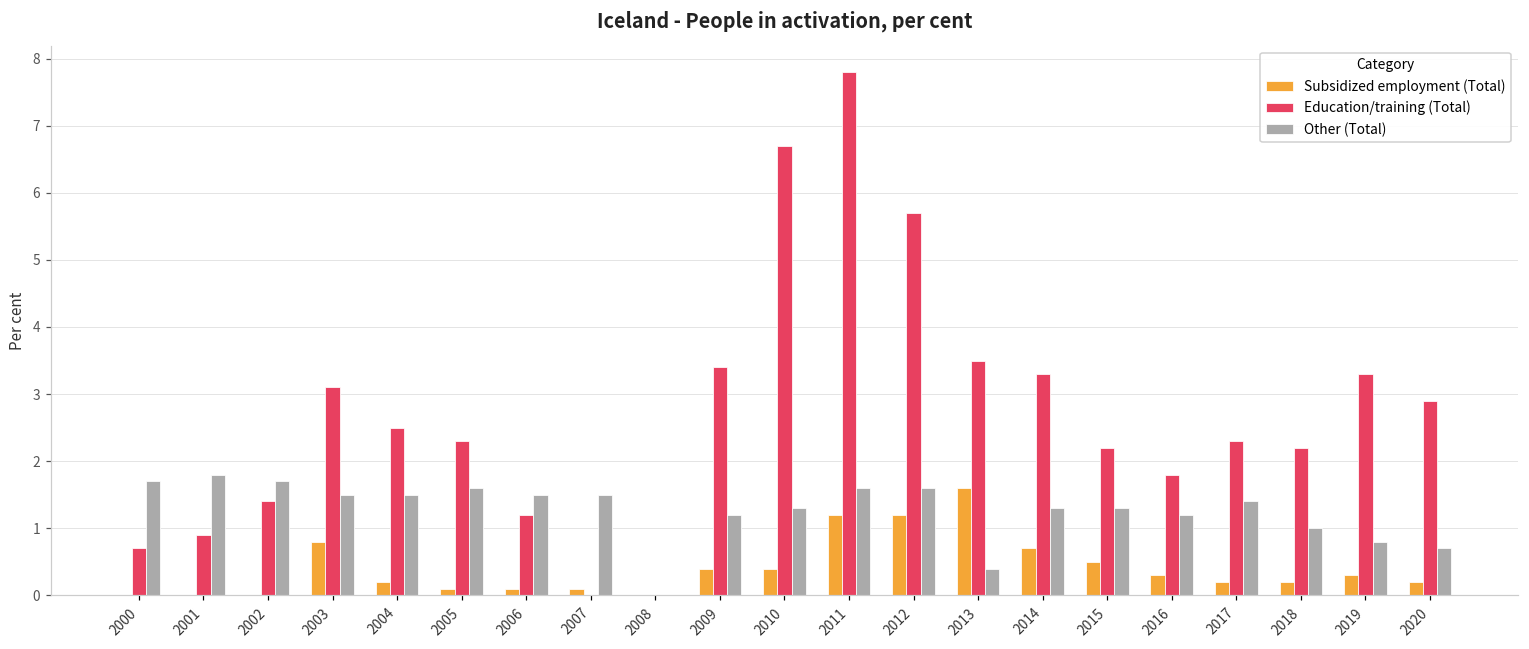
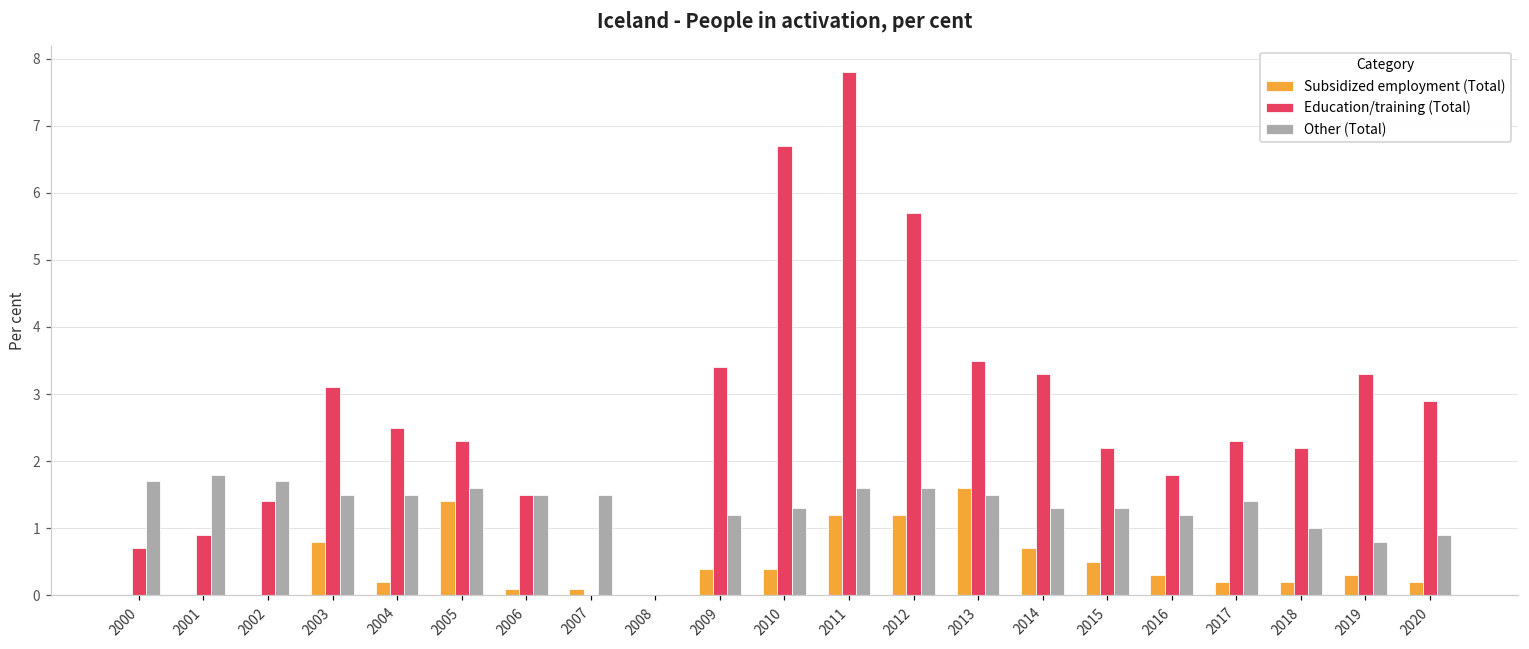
  {
    "Subsidized employment (Total)": {
      "2000": 0.0,
      "2001": 0.0,
      "2002": 0.0,
      "2003": 0.8,
      "2004": 0.2,
-     "2005": 0.1,
+     "2005": 1.4,
      "2006": 0.1,
      "2007": 0.1,
      "2008": 0.0,
      "2009": 0.4,
      "2010": 0.4,
      "2011": 1.2,
      "2012": 1.2,
      "2013": 1.6,
      "2014": 0.7,
      "2015": 0.5,
      "2016": 0.3,
      "2017": 0.2,
      "2018": 0.2,
      "2019": 0.3,
      "2020": 0.2
    },
    "Education/training (Total)": {
      "2000": 0.7,
      "2001": 0.9,
      "2002": 1.4,
      "2003": 3.1,
      "2004": 2.5,
      "2005": 2.3,
-     "2006": 1.2,
+     "2006": 1.5,
      "2007": 0.0,
      "2008": 0.0,
      "2009": 3.4,
      "2010": 6.7,
      "2011": 7.8,
      "2012": 5.7,
      "2013": 3.5,
      "2014": 3.3,
      "2015": 2.2,
      "2016": 1.8,
      "2017": 2.3,
      "2018": 2.2,
      "2019": 3.3,
      "2020": 2.9
    },
    "Other (Total)": {
      "2000": 1.7,
      "2001": 1.8,
      "2002": 1.7,
      "2003": 1.5,
      "2004": 1.5,
      "2005": 1.6,
      "2006": 1.5,
      "2007": 1.5,
      "2008": 0.0,
      "2009": 1.2,
      "2010": 1.3,
      "2011": 1.6,
      "2012": 1.6,
-     "2013": 0.4,
+     "2013": 1.5,
      "2014": 1.3,
      "2015": 1.3,
      "2016": 1.2,
      "2017": 1.4,
      "2018": 1.0,
      "2019": 0.8,
-     "2020": 0.7
+     "2020": 0.9
    }
  }
